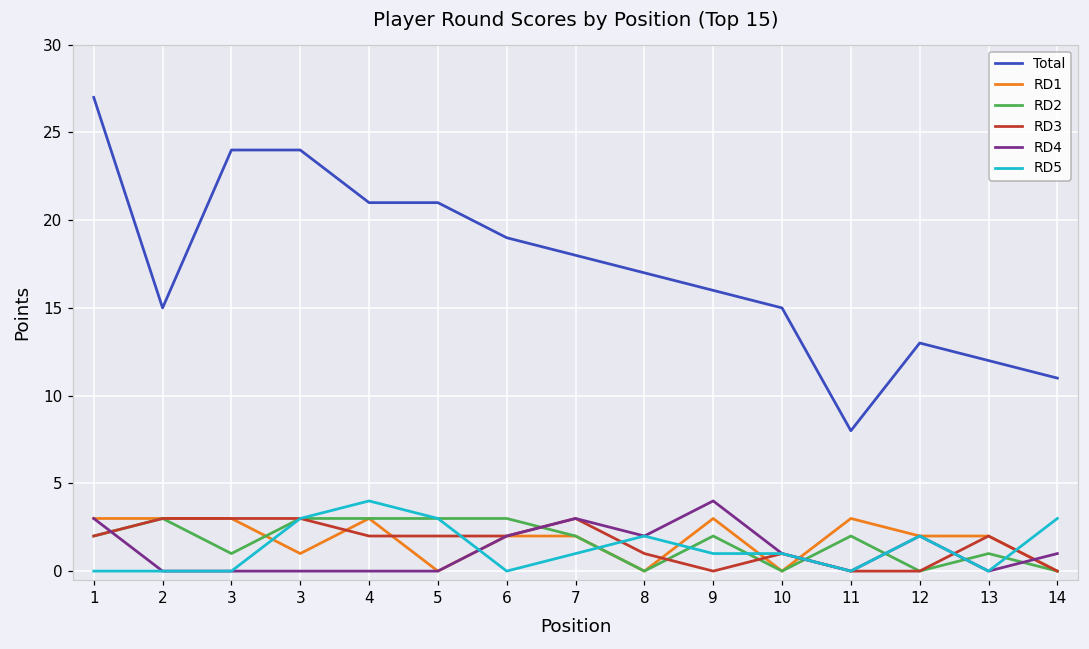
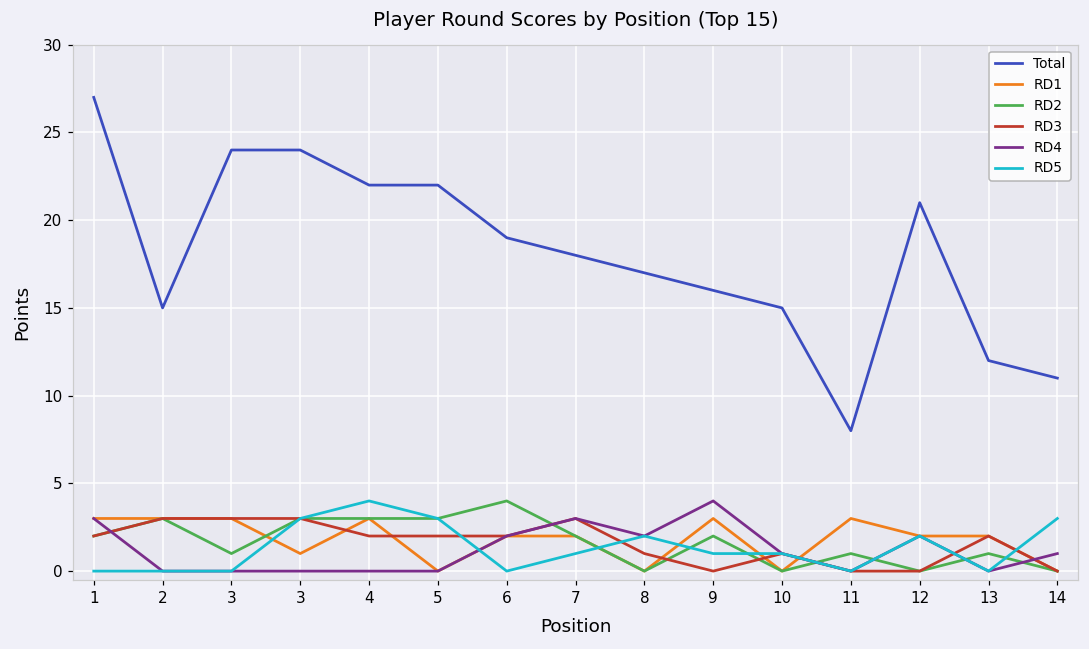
  {
    "Total": {
      "1": 27,
      "2": 15,
-     "4": 21,
-     "5": 21,
+     "4": 22,
+     "5": 22,
      "6": 19,
      "7": 18,
      "8": 17,
      "9": 16,
      "10": 15,
      "11": 8,
-     "12": 13,
+     "12": 21,
      "13": 12,
      "14": 11
    },
    "RD1": {
      "9": 3,
      "11": 3
    },
    "RD2": {
-     "6": 3,
+     "6": 4,
      "9": 2,
-     "11": 2,
+     "11": 1,
      "13": 1
    },
    "RD3": {
      "4": 2,
      "5": 2,
      "8": 1,
      "9": 0
    },
    "RD4": {
      "4": 0,
      "9": 4,
      "14": 1
    },
    "RD5": {
      "1": 0,
      "4": 4,
      "6": 0,
      "7": 1,
      "9": 1,
      "14": 3
    }
  }
